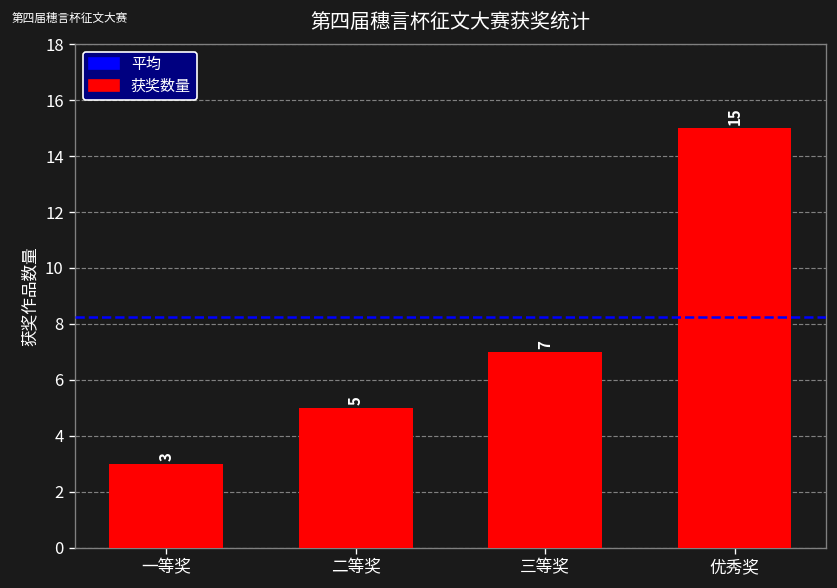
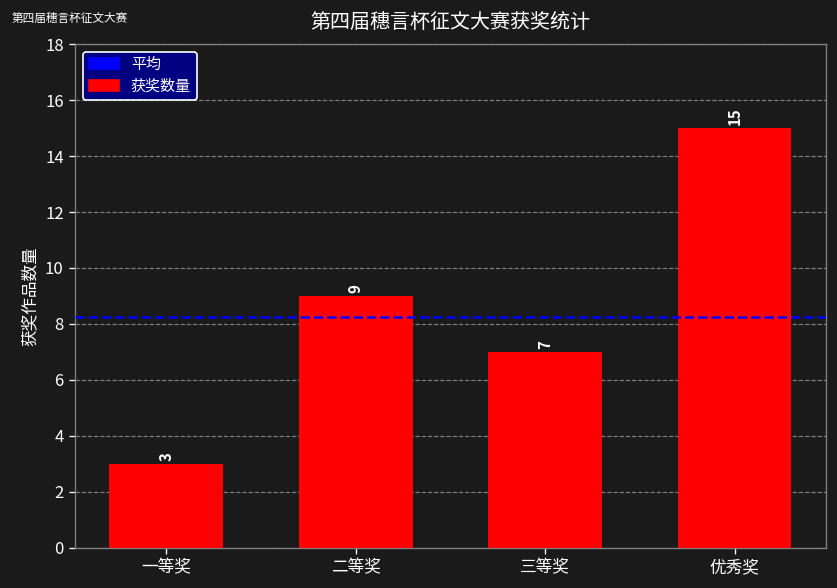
  {
    "一等奖": 3,
-   "二等奖": 5,
+   "二等奖": 9,
    "三等奖": 7,
    "优秀奖": 15
  }
